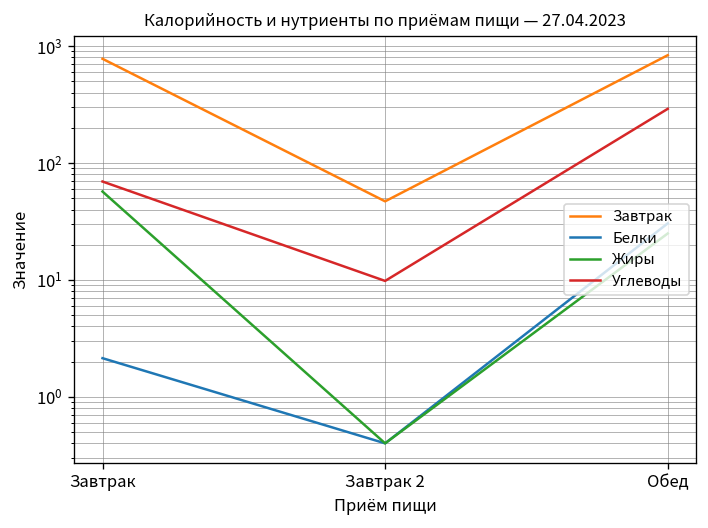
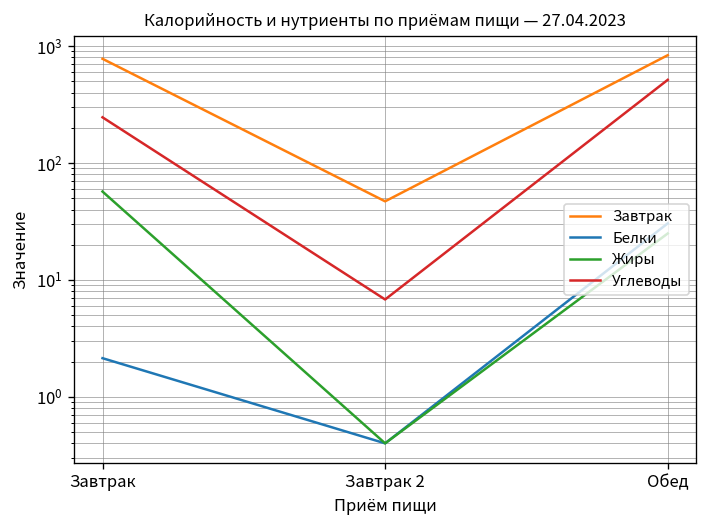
  {
    "Завтрак": {
      "Завтрак": 800,
      "Завтрак 2": 50,
      "Обед": 800
    },
    "Белки": {
      "Завтрак": 2.1
    },
    "Жиры": {
      "Завтрак": 60
    },
    "Углеводы": {
-     "Завтрак": 70,
-     "Завтрак 2": 10,
-     "Обед": 290
+     "Завтрак": 250,
+     "Завтрак 2": 7,
+     "Обед": 500
    }
  }
